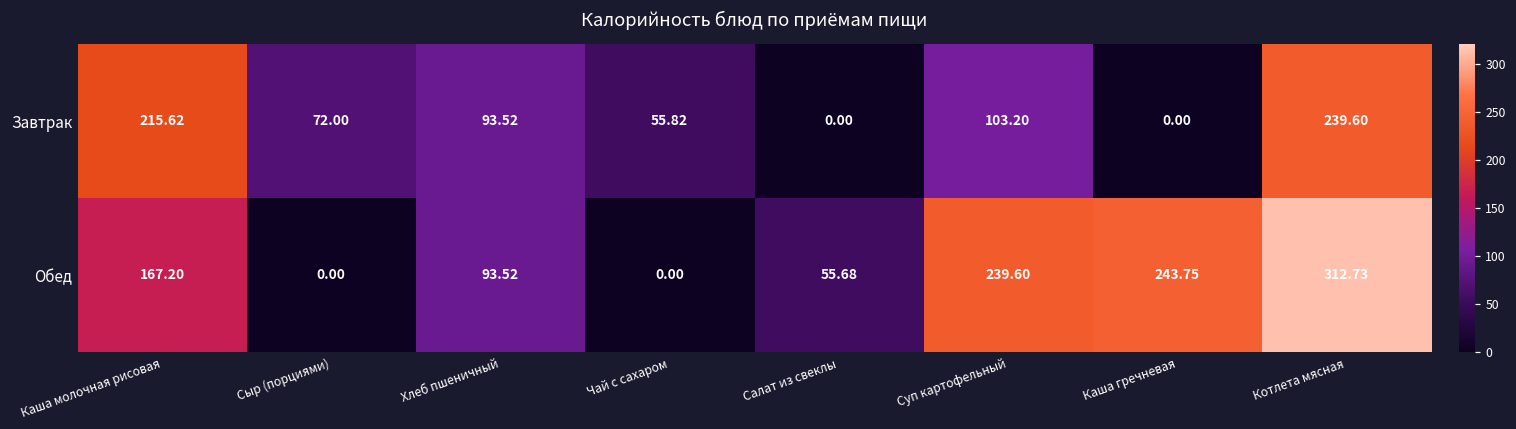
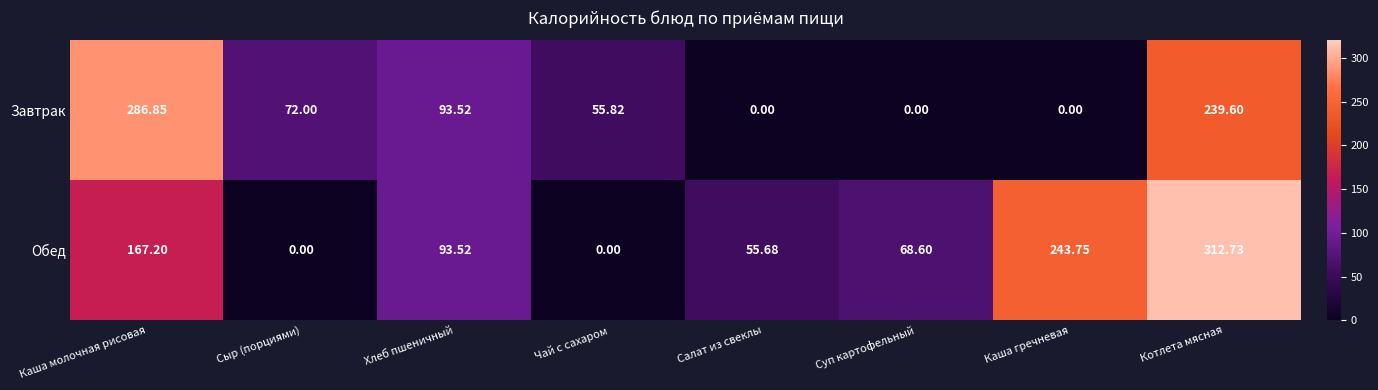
  {
    "Завтрак": {
-     "Каша молочная рисовая": 215.62,
+     "Каша молочная рисовая": 286.85,
      "Сыр (порциями)": 72.00,
      "Хлеб пшеничный": 93.52,
      "Чай с сахаром": 55.82,
      "Салат из свеклы": 0.00,
-     "Суп картофельный": 103.20,
+     "Суп картофельный": 0.00,
      "Каша гречневая": 0.00,
      "Котлета мясная": 239.60
    },
    "Обед": {
      "Каша молочная рисовая": 167.20,
      "Сыр (порциями)": 0.00,
      "Хлеб пшеничный": 93.52,
      "Чай с сахаром": 0.00,
      "Салат из свеклы": 55.68,
-     "Суп картофельный": 239.60,
+     "Суп картофельный": 68.60,
      "Каша гречневая": 243.75,
      "Котлета мясная": 312.73
    }
  }
